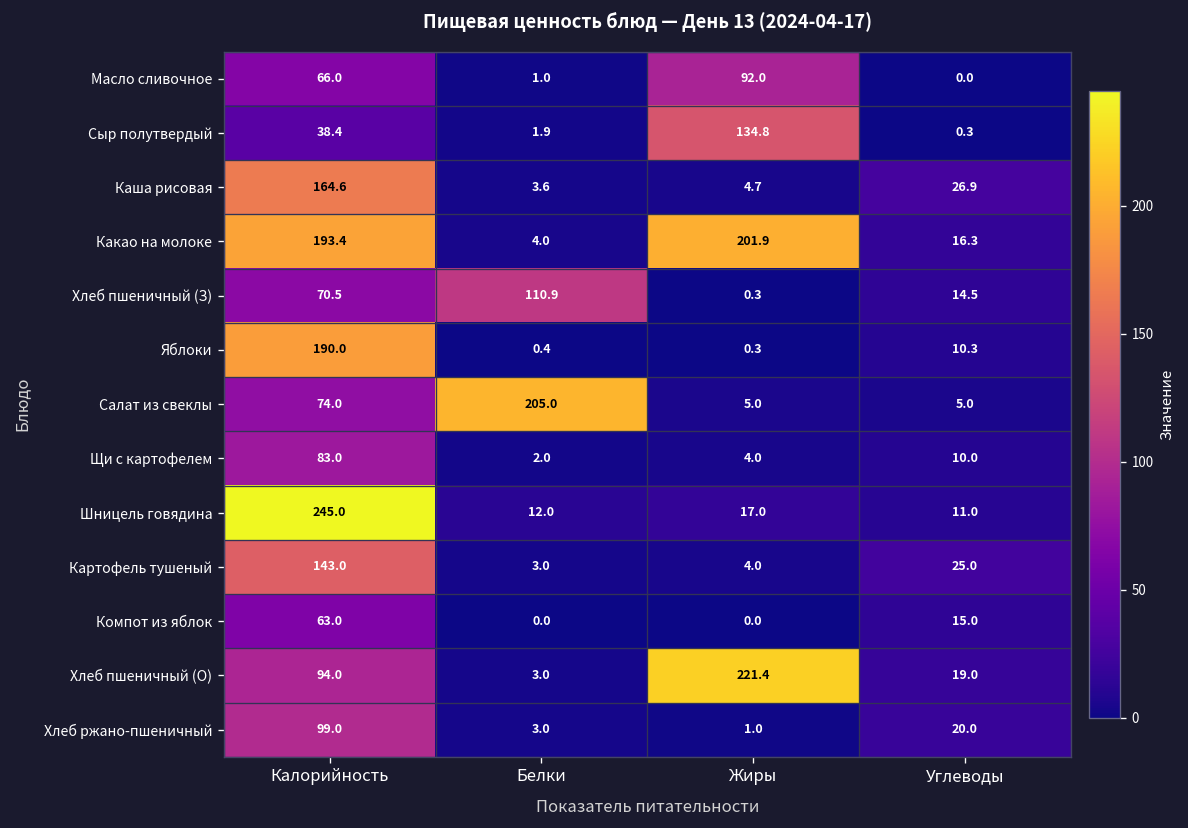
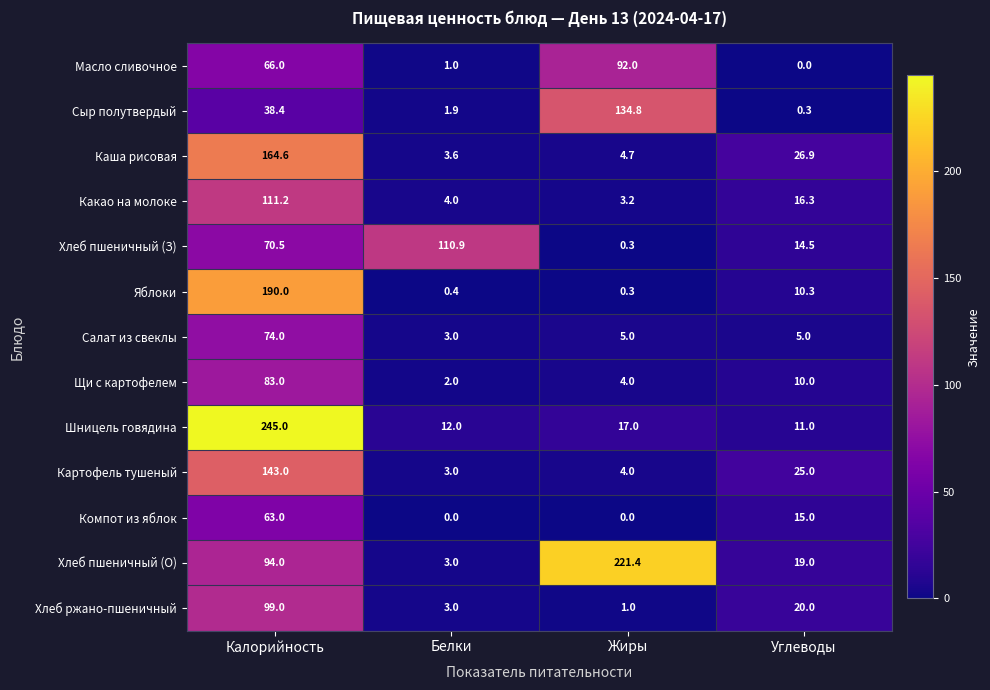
  {
    "Масло сливочное": {
      "Калорийность": 66.0,
      "Белки": 1.0,
      "Жиры": 92.0,
      "Углеводы": 0.0
    },
    "Сыр полутвердый": {
      "Калорийность": 38.4,
      "Белки": 1.9,
      "Жиры": 134.8,
      "Углеводы": 0.3
    },
    "Каша рисовая": {
      "Калорийность": 164.6,
      "Белки": 3.6,
      "Жиры": 4.7,
      "Углеводы": 26.9
    },
    "Какао на молоке": {
-     "Калорийность": 193.4,
+     "Калорийность": 111.2,
      "Белки": 4.0,
-     "Жиры": 201.9,
+     "Жиры": 3.2,
      "Углеводы": 16.3
    },
    "Хлеб пшеничный (З)": {
      "Калорийность": 70.5,
      "Белки": 110.9,
      "Жиры": 0.3,
      "Углеводы": 14.5
    },
    "Яблоки": {
      "Калорийность": 190.0,
      "Белки": 0.4,
      "Жиры": 0.3,
      "Углеводы": 10.3
    },
    "Салат из свеклы": {
      "Калорийность": 74.0,
-     "Белки": 205.0,
+     "Белки": 3.0,
      "Жиры": 5.0,
      "Углеводы": 5.0
    },
    "Щи с картофелем": {
      "Калорийность": 83.0,
      "Белки": 2.0,
      "Жиры": 4.0,
      "Углеводы": 10.0
    },
    "Шницель говядина": {
      "Калорийность": 245.0,
      "Белки": 12.0,
      "Жиры": 17.0,
      "Углеводы": 11.0
    },
    "Картофель тушеный": {
      "Калорийность": 143.0,
      "Белки": 3.0,
      "Жиры": 4.0,
      "Углеводы": 25.0
    },
    "Компот из яблок": {
      "Калорийность": 63.0,
      "Белки": 0.0,
      "Жиры": 0.0,
      "Углеводы": 15.0
    },
    "Хлеб пшеничный (О)": {
      "Калорийность": 94.0,
      "Белки": 3.0,
      "Жиры": 221.4,
      "Углеводы": 19.0
    },
    "Хлеб ржано-пшеничный": {
      "Калорийность": 99.0,
      "Белки": 3.0,
      "Жиры": 1.0,
      "Углеводы": 20.0
    }
  }
